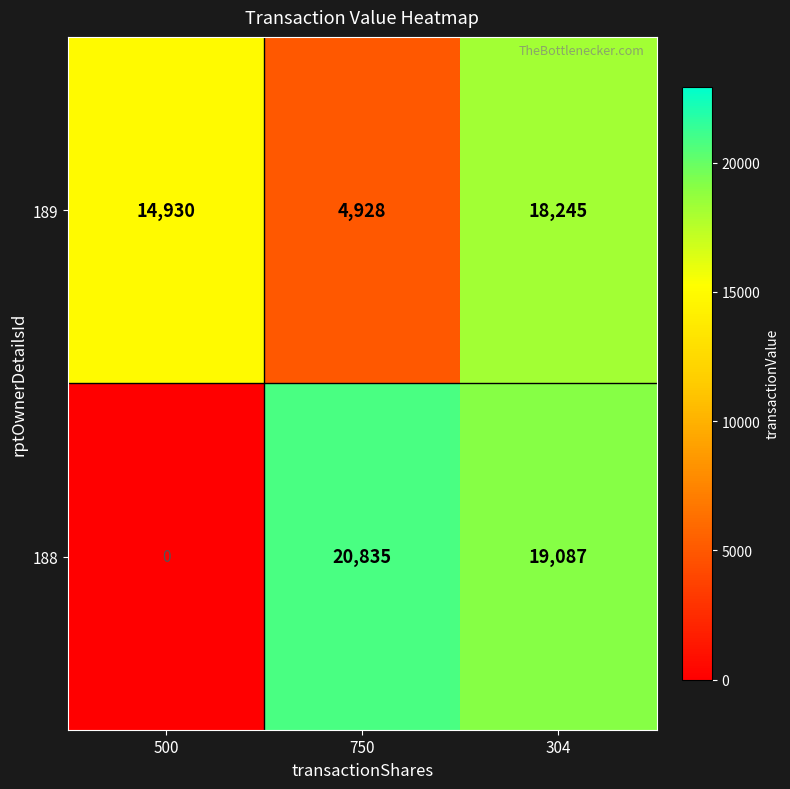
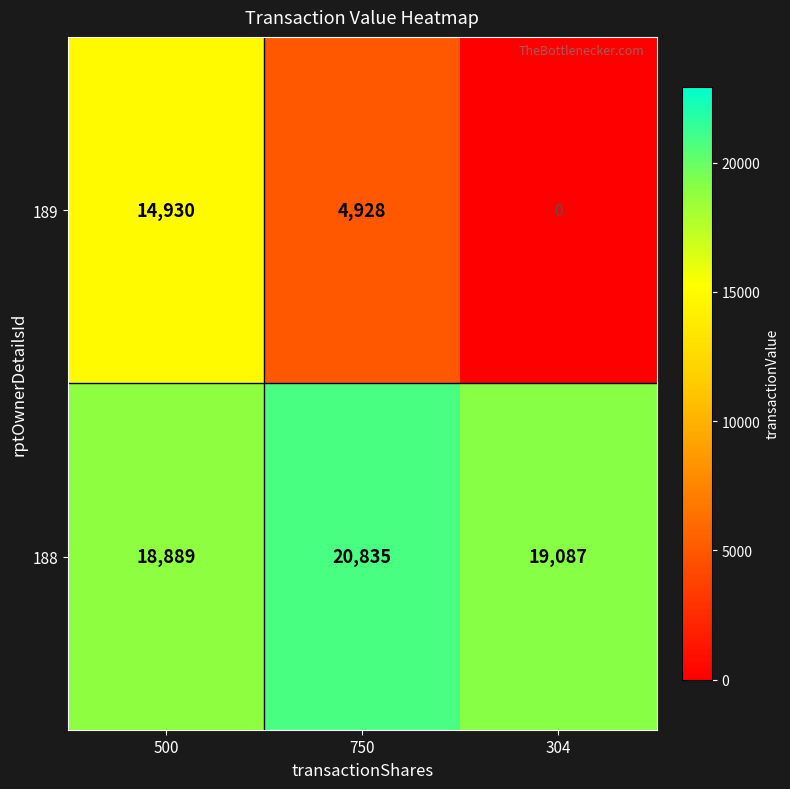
  {
    "189": {
      "500": "14,930",
      "750": "4,928",
-     "304": "18,245"
+     "304": "0"
    },
    "188": {
-     "500": "0",
+     "500": "18,889",
      "750": "20,835",
      "304": "19,087"
    }
  }
